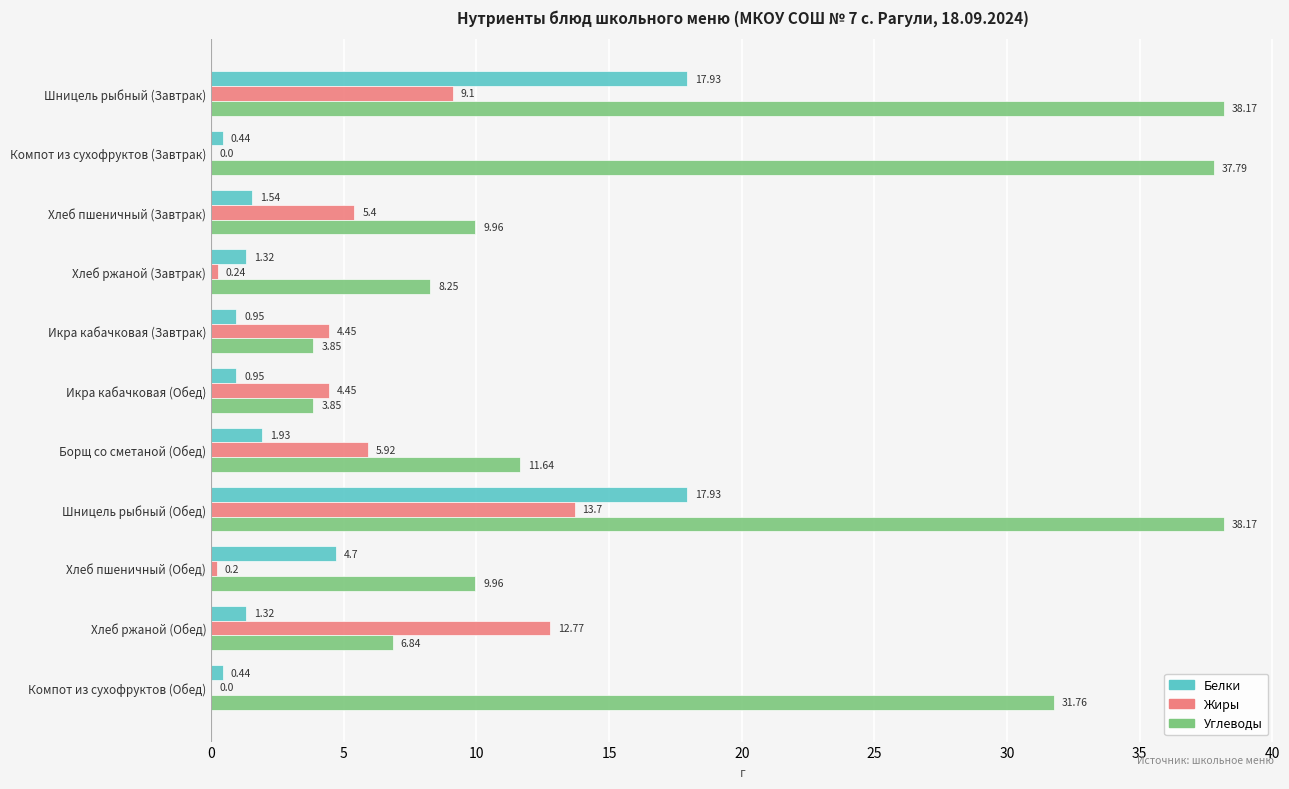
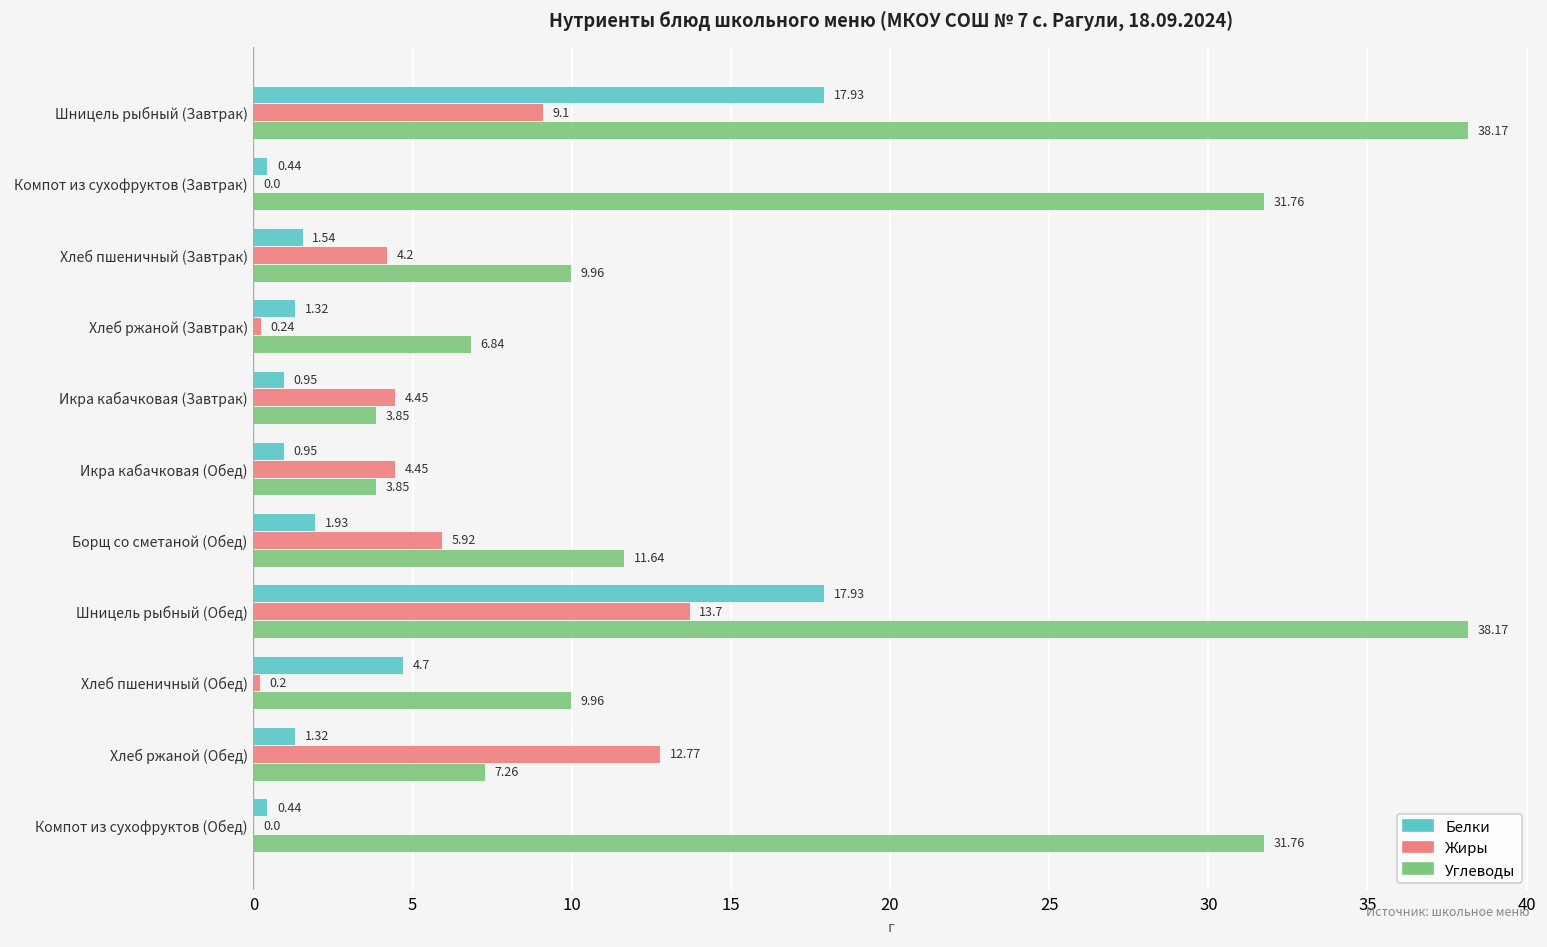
  {
    "Белки": {
      "Шницель рыбный (Завтрак)": 17.93,
      "Компот из сухофруктов (Завтрак)": 0.44,
      "Хлеб пшеничный (Завтрак)": 1.54,
      "Хлеб ржаной (Завтрак)": 1.32,
      "Икра кабачковая (Завтрак)": 0.95,
      "Икра кабачковая (Обед)": 0.95,
      "Борщ со сметаной (Обед)": 1.93,
      "Шницель рыбный (Обед)": 17.93,
      "Хлеб пшеничный (Обед)": 4.7,
      "Хлеб ржаной (Обед)": 1.32,
      "Компот из сухофруктов (Обед)": 0.44
    },
    "Жиры": {
      "Шницель рыбный (Завтрак)": 9.1,
      "Компот из сухофруктов (Завтрак)": 0.0,
-     "Хлеб пшеничный (Завтрак)": 5.4,
+     "Хлеб пшеничный (Завтрак)": 4.2,
      "Хлеб ржаной (Завтрак)": 0.24,
      "Икра кабачковая (Завтрак)": 4.45,
      "Икра кабачковая (Обед)": 4.45,
      "Борщ со сметаной (Обед)": 5.92,
      "Шницель рыбный (Обед)": 13.7,
      "Хлеб пшеничный (Обед)": 0.2,
      "Хлеб ржаной (Обед)": 12.77,
      "Компот из сухофруктов (Обед)": 0.0
    },
    "Углеводы": {
      "Шницель рыбный (Завтрак)": 38.17,
-     "Компот из сухофруктов (Завтрак)": 37.79,
+     "Компот из сухофруктов (Завтрак)": 31.76,
      "Хлеб пшеничный (Завтрак)": 9.96,
-     "Хлеб ржаной (Завтрак)": 8.25,
+     "Хлеб ржаной (Завтрак)": 6.84,
      "Икра кабачковая (Завтрак)": 3.85,
      "Икра кабачковая (Обед)": 3.85,
      "Борщ со сметаной (Обед)": 11.64,
      "Шницель рыбный (Обед)": 38.17,
      "Хлеб пшеничный (Обед)": 9.96,
-     "Хлеб ржаной (Обед)": 6.84,
+     "Хлеб ржаной (Обед)": 7.26,
      "Компот из сухофруктов (Обед)": 31.76
    }
  }
